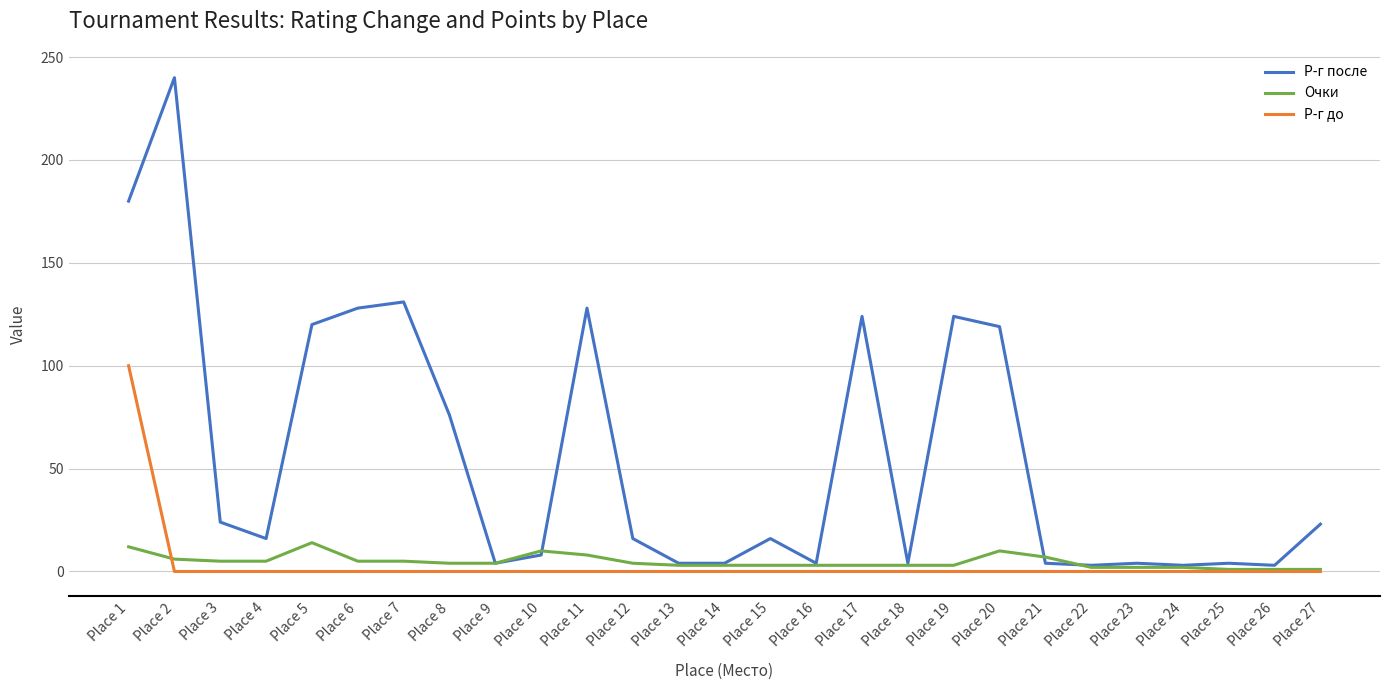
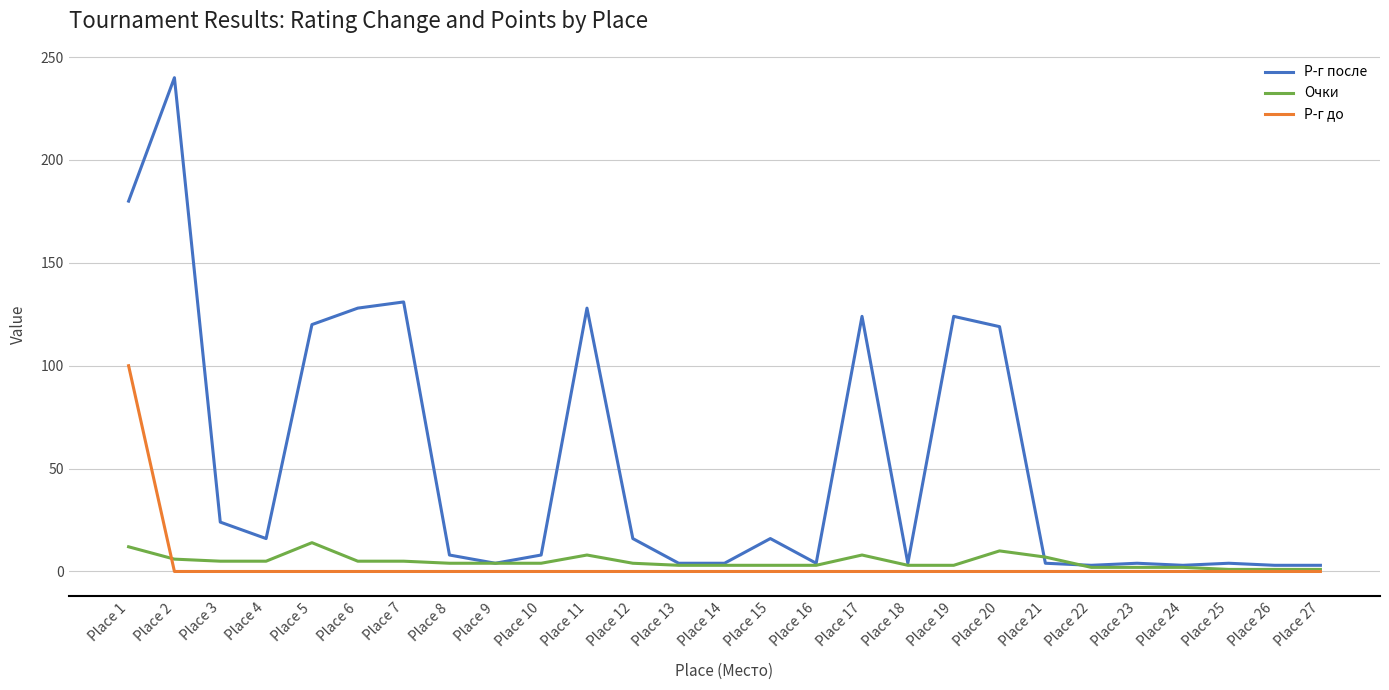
  {
    "Р-г после": {
      "Place 1": 180,
      "Place 2": 240,
      "Place 3": 24,
      "Place 4": 16,
      "Place 5": 120,
      "Place 6": 128,
      "Place 7": 131,
-     "Place 8": 76,
+     "Place 8": 8,
      "Place 10": 8,
      "Place 11": 128,
      "Place 12": 16,
      "Place 15": 16,
      "Place 17": 124,
      "Place 19": 124,
      "Place 20": 119,
      "Place 21": 4,
      "Place 23": 4,
      "Place 25": 4,
      "Place 26": 3,
-     "Place 27": 23
+     "Place 27": 3
    },
    "Очки": {
      "Place 1": 12,
      "Place 2": 6,
      "Place 3": 5,
      "Place 4": 5,
      "Place 5": 14,
      "Place 6": 5,
      "Place 7": 5,
      "Place 8": 4,
-     "Place 10": 10,
+     "Place 10": 4,
      "Place 11": 8,
      "Place 12": 4,
      "Place 15": 3,
-     "Place 17": 3,
+     "Place 17": 8,
      "Place 19": 3,
      "Place 20": 10,
      "Place 21": 7,
      "Place 23": 2
    },
    "Р-г до": {
      "Place 1": 100,
      "Place 2": 0,
      "Place 3": 0,
      "Place 4": 0,
      "Place 5": 0,
      "Place 6": 0,
      "Place 7": 0,
      "Place 8": 0,
      "Place 9": 0,
      "Place 10": 0,
      "Place 11": 0,
      "Place 12": 0,
      "Place 13": 0,
      "Place 14": 0,
      "Place 15": 0,
      "Place 16": 0,
      "Place 17": 0,
      "Place 18": 0,
      "Place 19": 0,
      "Place 20": 0,
      "Place 21": 0,
      "Place 22": 0,
      "Place 23": 0,
      "Place 24": 0
    }
  }
